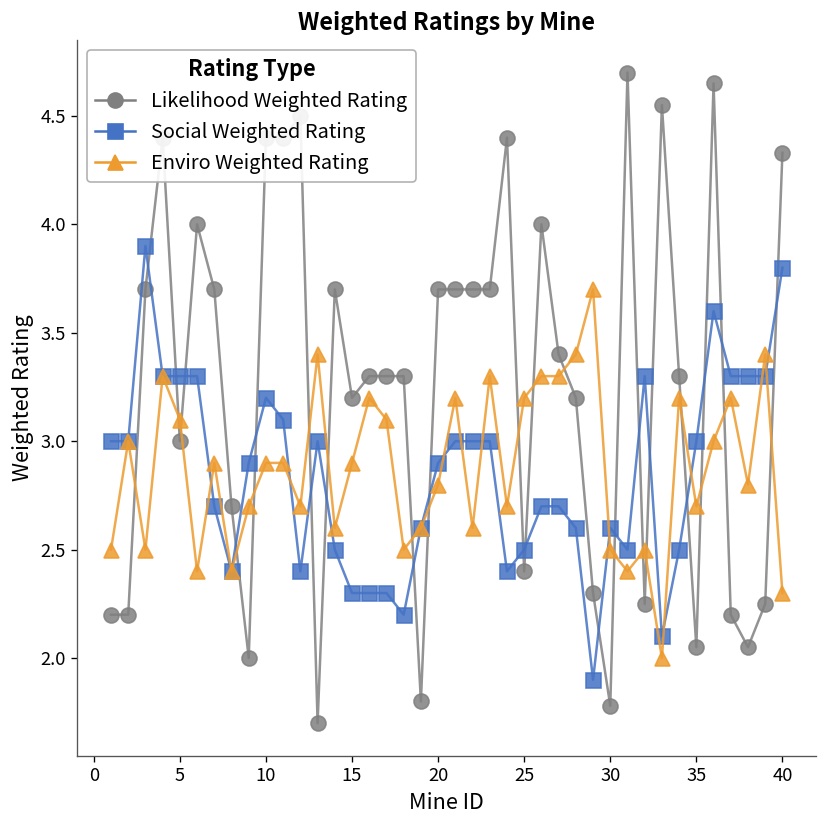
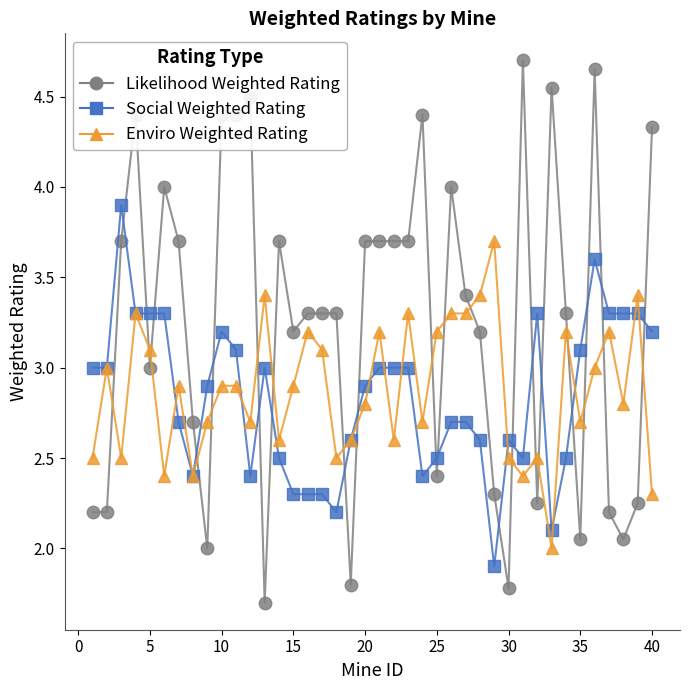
  {
    "Likelihood Weighted Rating": {
      "5": 3.0,
      "15": 3.2,
      "20": 3.7,
      "25": 2.4,
      "30": 1.78,
      "35": 2.05,
      "40": 4.33
    },
    "Social Weighted Rating": {
      "5": 3.3,
      "10": 3.2,
      "15": 2.3,
      "20": 2.9,
      "25": 2.5,
      "30": 2.6,
-     "35": 3.0,
-     "40": 3.8
+     "35": 3.1,
+     "40": 3.2
    },
    "Enviro Weighted Rating": {
      "5": 3.1,
      "10": 2.9,
      "15": 2.9,
      "20": 2.8,
      "25": 3.2,
      "30": 2.5,
      "35": 2.7,
      "40": 2.3
    }
  }
